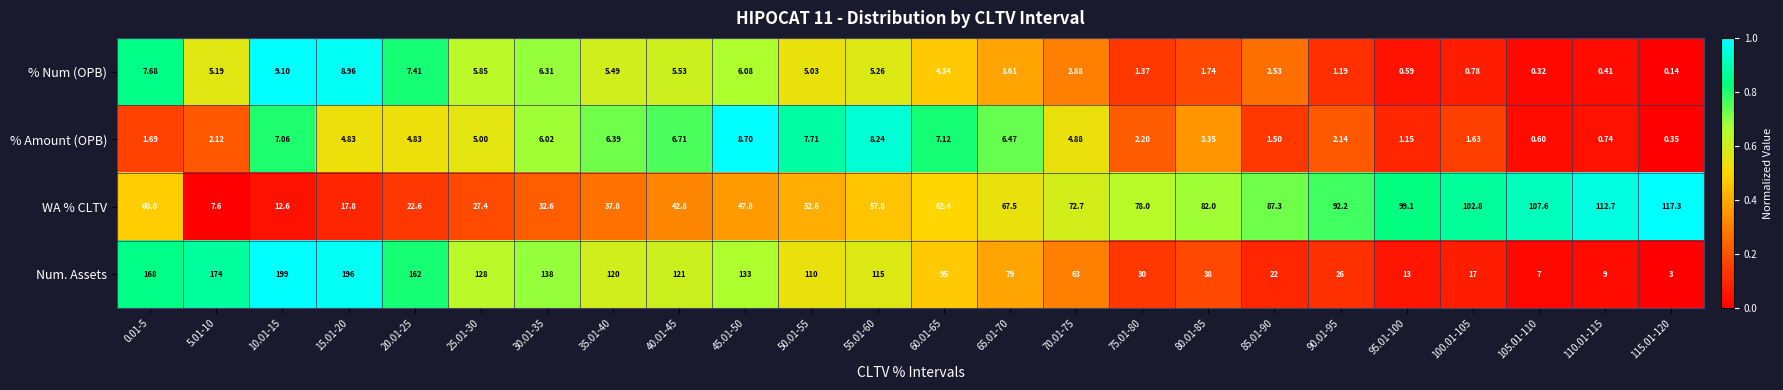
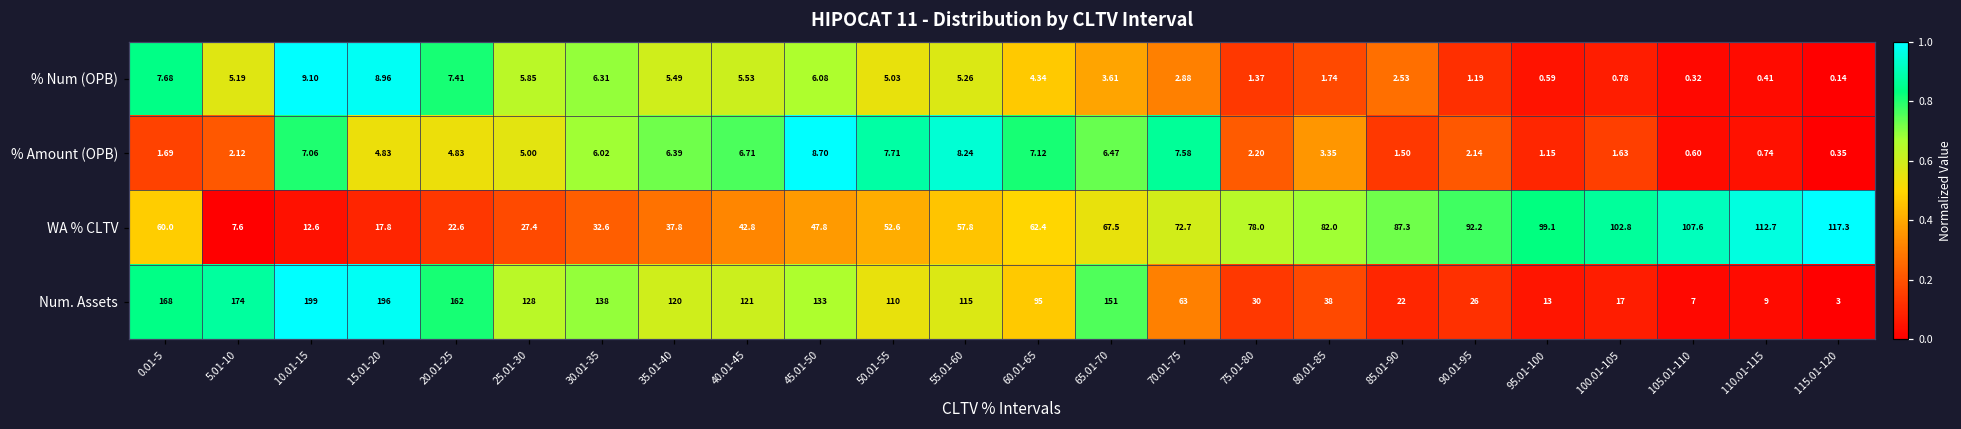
  {
    "% Num (OPB)": {
      "0.01-5": 7.68,
      "5.01-10": 5.19,
      "10.01-15": 9.10,
      "15.01-20": 8.96,
      "20.01-25": 7.41,
      "25.01-30": 5.85,
      "30.01-35": 6.31,
      "35.01-40": 5.49,
      "40.01-45": 5.53,
      "45.01-50": 6.08,
      "50.01-55": 5.03,
      "55.01-60": 5.26,
      "60.01-65": 4.34,
      "65.01-70": 3.61,
      "70.01-75": 2.88,
      "75.01-80": 1.37,
      "80.01-85": 1.74,
      "85.01-90": 2.53,
      "90.01-95": 1.19,
      "95.01-100": 0.59,
      "100.01-105": 0.78,
      "105.01-110": 0.32,
      "110.01-115": 0.41,
      "115.01-120": 0.14
    },
    "% Amount (OPB)": {
      "0.01-5": 1.69,
      "5.01-10": 2.12,
      "10.01-15": 7.06,
      "15.01-20": 4.83,
      "20.01-25": 4.83,
      "25.01-30": 5.00,
      "30.01-35": 6.02,
      "35.01-40": 6.39,
      "40.01-45": 6.71,
      "45.01-50": 8.70,
      "50.01-55": 7.71,
      "55.01-60": 8.24,
      "60.01-65": 7.12,
      "65.01-70": 6.47,
-     "70.01-75": 4.88,
+     "70.01-75": 7.58,
      "75.01-80": 2.20,
      "80.01-85": 3.35,
      "85.01-90": 1.50,
      "90.01-95": 2.14,
      "95.01-100": 1.15,
      "100.01-105": 1.63,
      "105.01-110": 0.60,
      "110.01-115": 0.74,
      "115.01-120": 0.35
    },
    "WA % CLTV": {
      "0.01-5": 60.0,
      "5.01-10": 7.6,
      "10.01-15": 12.6,
      "15.01-20": 17.8,
      "20.01-25": 22.6,
      "25.01-30": 27.4,
      "30.01-35": 32.6,
      "35.01-40": 37.8,
      "40.01-45": 42.8,
      "45.01-50": 47.8,
      "50.01-55": 52.6,
      "55.01-60": 57.8,
      "60.01-65": 62.4,
      "65.01-70": 67.5,
      "70.01-75": 72.7,
      "75.01-80": 78.0,
      "80.01-85": 82.0,
      "85.01-90": 87.3,
      "90.01-95": 92.2,
      "95.01-100": 99.1,
      "100.01-105": 102.8,
      "105.01-110": 107.6,
      "110.01-115": 112.7,
      "115.01-120": 117.3
    },
    "Num. Assets": {
      "0.01-5": 168,
      "5.01-10": 174,
      "10.01-15": 199,
      "15.01-20": 196,
      "20.01-25": 162,
      "25.01-30": 128,
      "30.01-35": 138,
      "35.01-40": 120,
      "40.01-45": 121,
      "45.01-50": 133,
      "50.01-55": 110,
      "55.01-60": 115,
      "60.01-65": 95,
-     "65.01-70": 79,
+     "65.01-70": 151,
      "70.01-75": 63,
      "75.01-80": 30,
      "80.01-85": 38,
      "85.01-90": 22,
      "90.01-95": 26,
      "95.01-100": 13,
      "100.01-105": 17,
      "105.01-110": 7,
      "110.01-115": 9,
      "115.01-120": 3
    }
  }
